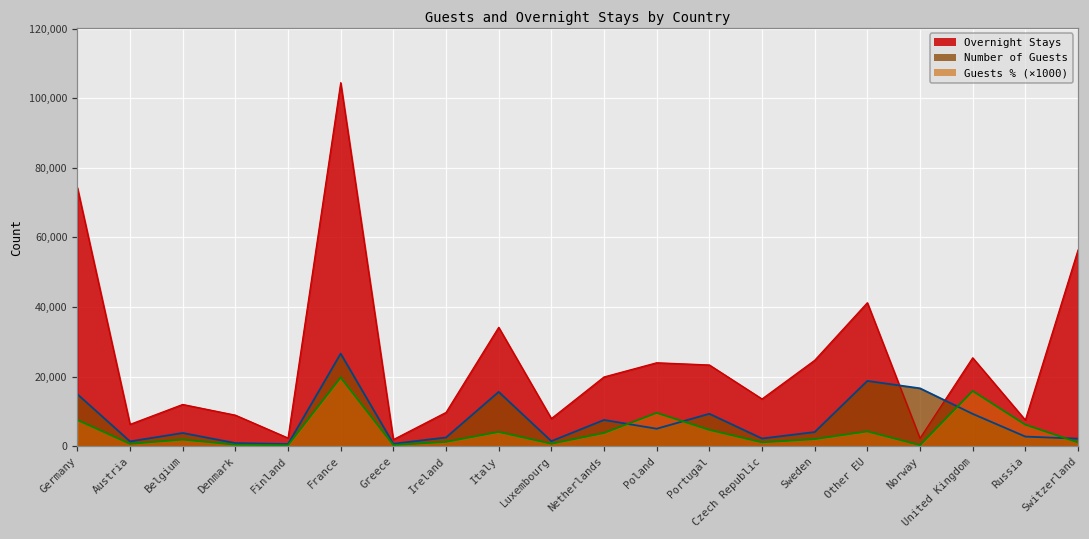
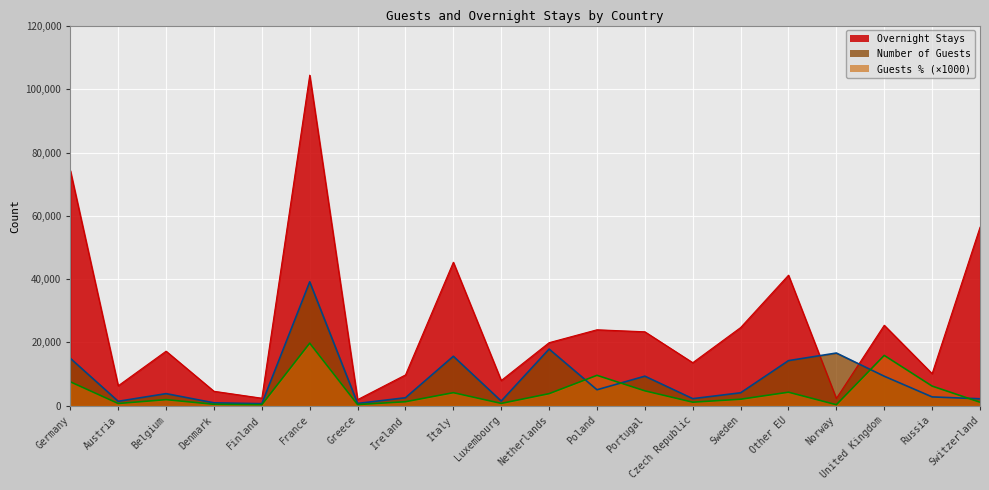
  {
    "Overnight Stays": {
      "Germany": "74,000",
      "Austria": "6,000",
-     "Belgium": "12,000",
-     "Denmark": "9,000",
+     "Belgium": "17,000",
+     "Denmark": "5,000",
      "Finland": "2,000",
      "France": "104,000",
      "Greece": "2,000",
      "Ireland": "10,000",
-     "Italy": "34,000",
+     "Italy": "45,000",
      "Luxembourg": "8,000",
      "Netherlands": "20,000",
      "Poland": "24,000",
      "Portugal": "23,000",
      "Czech Republic": "14,000",
      "Sweden": "25,000",
      "Other EU": "41,000",
      "Norway": "2,000",
      "United Kingdom": "25,000",
-     "Russia": "8,000",
+     "Russia": "10,000",
      "Switzerland": "56,000"
    },
    "Number of Guests": {
      "Germany": "15,000",
      "Belgium": "4,000",
-     "France": "27,000",
+     "France": "39,000",
      "Ireland": "3,000",
      "Italy": "16,000",
-     "Netherlands": "8,000",
+     "Netherlands": "18,000",
      "Poland": "5,000",
      "Portugal": "9,000",
      "Czech Republic": "2,000",
      "Sweden": "4,000",
-     "Other EU": "19,000",
+     "Other EU": "14,000",
      "Norway": "17,000",
      "United Kingdom": "9,000",
      "Russia": "3,000",
      "Switzerland": "2,000"
    },
    "Guests % (×1000)": {
      "Germany": "8,000",
      "Belgium": "2,000",
      "France": "20,000",
      "Ireland": "1,000",
      "Italy": "4,000",
      "Netherlands": "4,000",
      "Poland": "10,000",
      "Portugal": "5,000",
      "Czech Republic": "1,000",
      "Sweden": "2,000",
      "Other EU": "4,000",
      "Norway": "0",
      "United Kingdom": "16,000",
      "Russia": "6,000",
      "Switzerland": "1,000"
    }
  }
